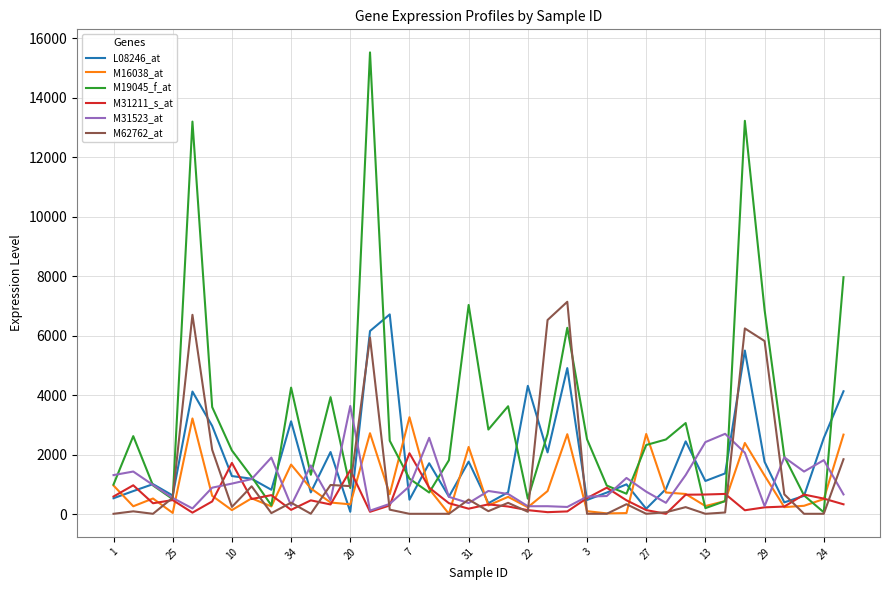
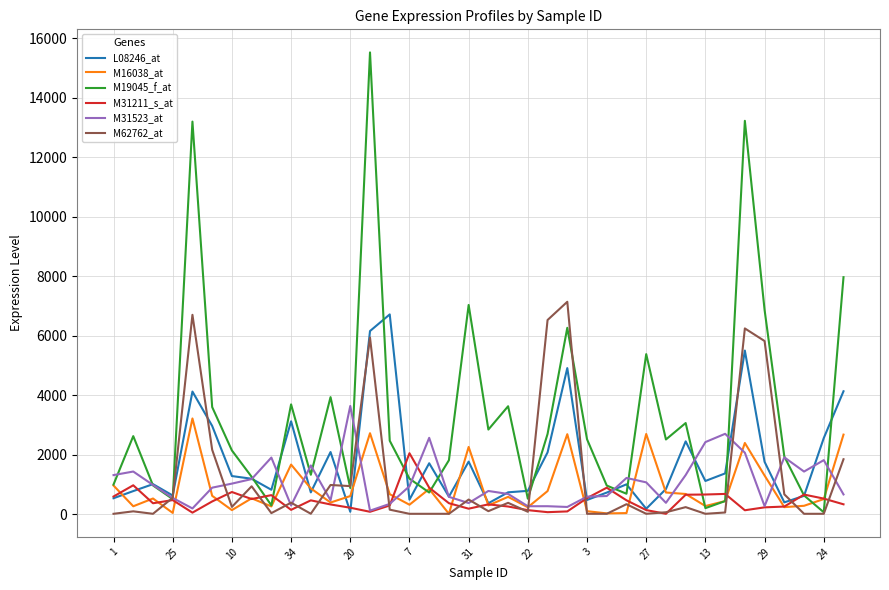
  {
    "L08246_at": {
      "10": 1300,
      "34": 3100,
      "20": 100,
      "7": 500,
      "31": 1800,
-     "22": 4300,
+     "22": 800,
      "13": 1100,
      "29": 1800,
      "24": 2600
    },
    "M16038_at": {
      "25": 100,
      "10": 100,
      "34": 1700,
-     "20": 300,
-     "7": 3300,
+     "20": 600,
+     "7": 300,
      "31": 2300,
      "3": 100,
      "27": 2700,
      "29": 1300
    },
    "M19045_f_at": {
      "10": 2100,
-     "34": 4300,
+     "34": 3700,
      "7": 1200,
      "31": 7000,
      "22": 500,
      "3": 2500,
-     "27": 2300,
+     "27": 5400,
      "29": 6900
    },
    "M31211_s_at": {
-     "10": 1700,
+     "10": 800,
      "34": 200,
-     "20": 1500,
+     "20": 200,
      "7": 2100,
      "31": 200,
      "13": 700
    },
    "M31523_at": {
      "1": 1300,
      "10": 1000,
      "34": 300,
      "20": 3600,
      "7": 900,
      "31": 400,
-     "27": 800,
+     "27": 1100,
      "13": 2400,
      "24": 1800
    },
    "M62762_at": {
      "1": 0,
      "10": 300,
      "34": 400,
      "7": 0,
      "31": 500,
      "3": 0,
      "27": 0,
      "13": 0,
      "29": 5800
    }
  }
